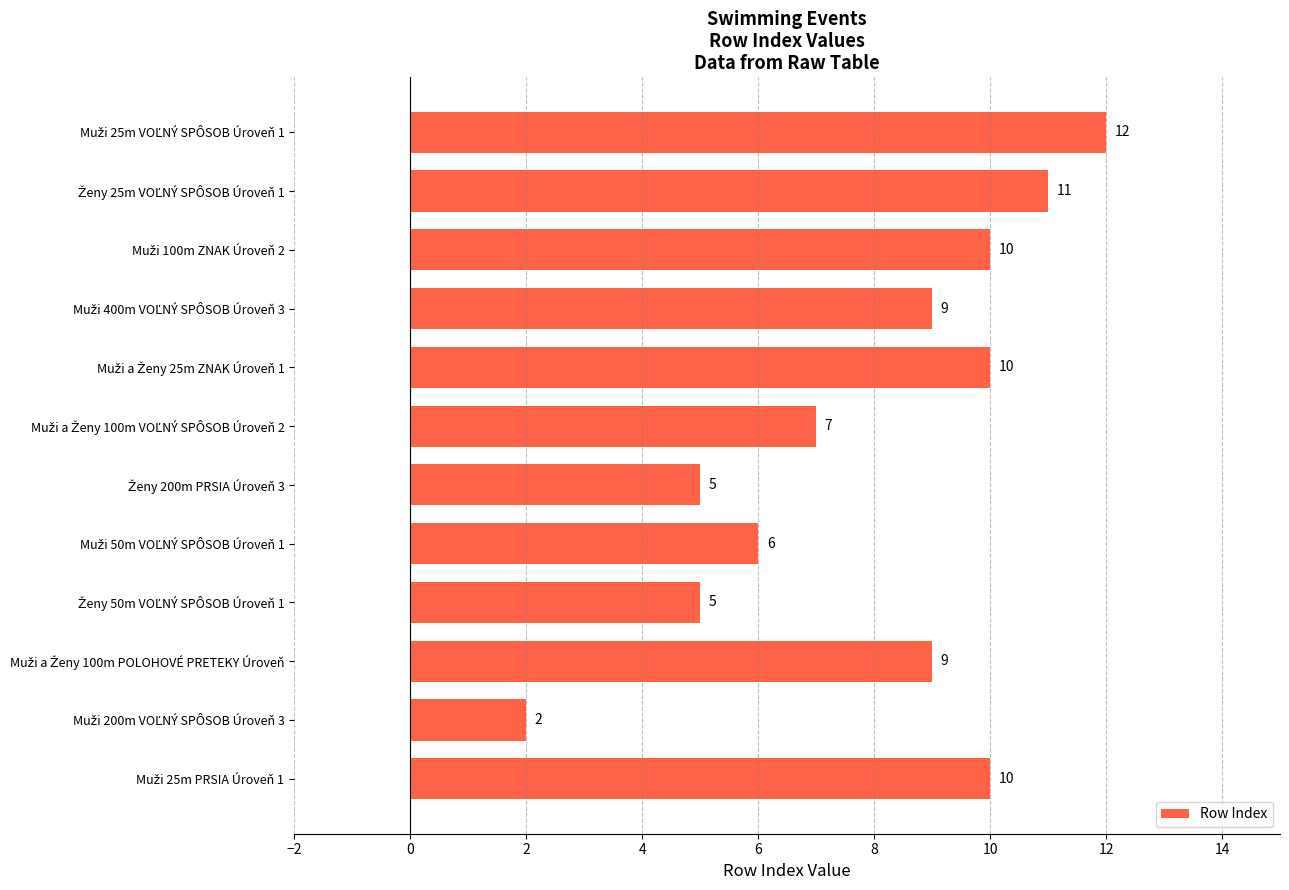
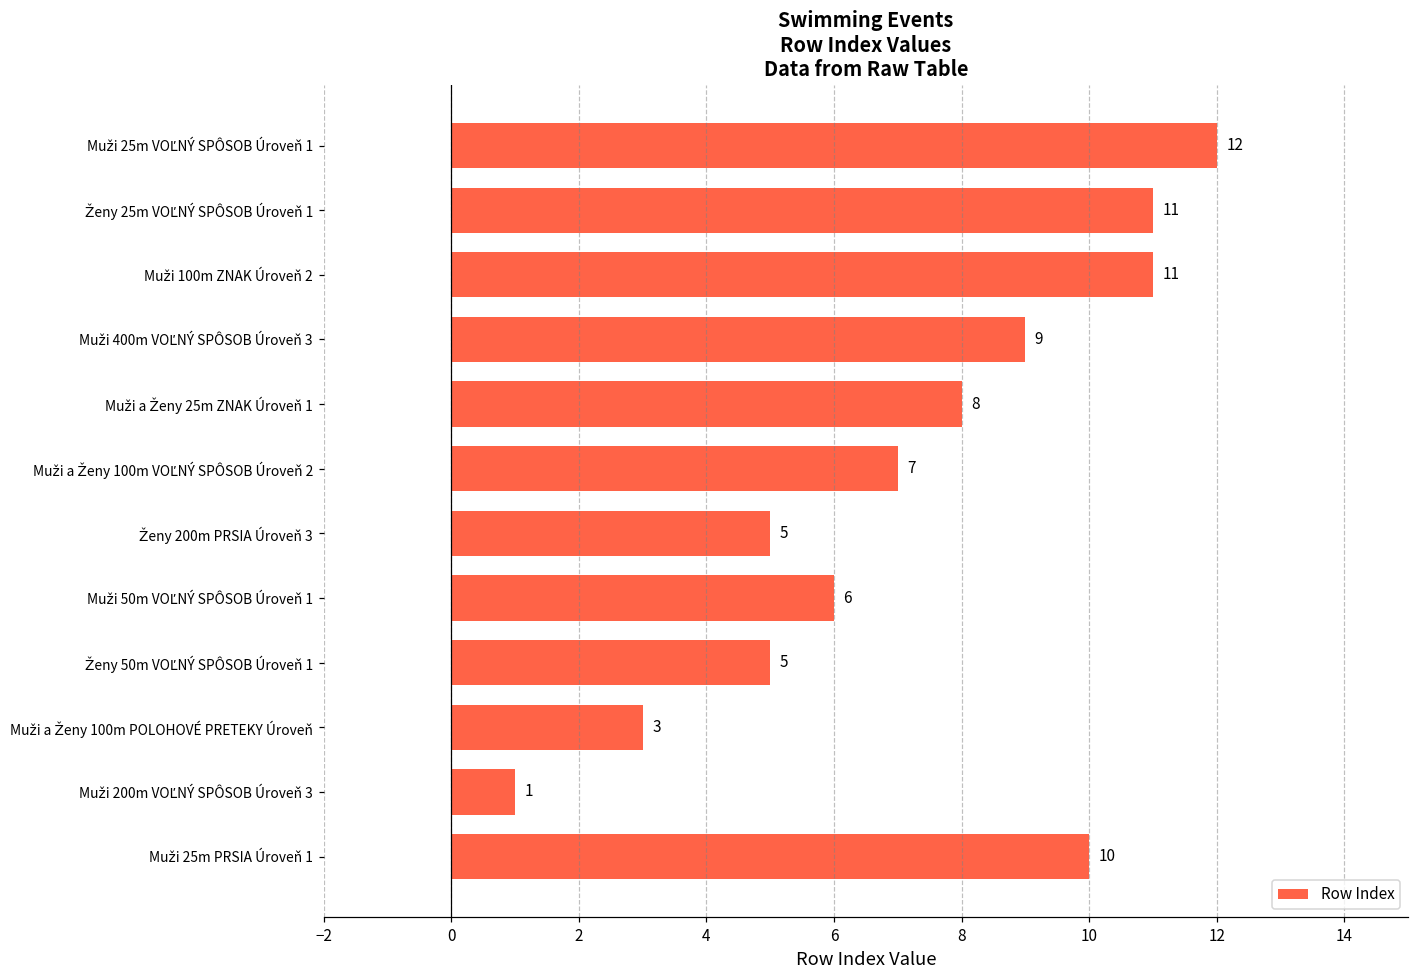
  {
    "Muži 25m VOĽNÝ SPÔSOB Úroveň 1": 12,
    "Ženy 25m VOĽNÝ SPÔSOB Úroveň 1": 11,
-   "Muži 100m ZNAK Úroveň 2": 10,
+   "Muži 100m ZNAK Úroveň 2": 11,
    "Muži 400m VOĽNÝ SPÔSOB Úroveň 3": 9,
-   "Muži a Ženy 25m ZNAK Úroveň 1": 10,
+   "Muži a Ženy 25m ZNAK Úroveň 1": 8,
    "Muži a Ženy 100m VOĽNÝ SPÔSOB Úroveň 2": 7,
    "Ženy 200m PRSIA Úroveň 3": 5,
    "Muži 50m VOĽNÝ SPÔSOB Úroveň 1": 6,
    "Ženy 50m VOĽNÝ SPÔSOB Úroveň 1": 5,
-   "Muži a Ženy 100m POLOHOVÉ PRETEKY Úroveň": 9,
-   "Muži 200m VOĽNÝ SPÔSOB Úroveň 3": 2,
+   "Muži a Ženy 100m POLOHOVÉ PRETEKY Úroveň": 3,
+   "Muži 200m VOĽNÝ SPÔSOB Úroveň 3": 1,
    "Muži 25m PRSIA Úroveň 1": 10
  }
